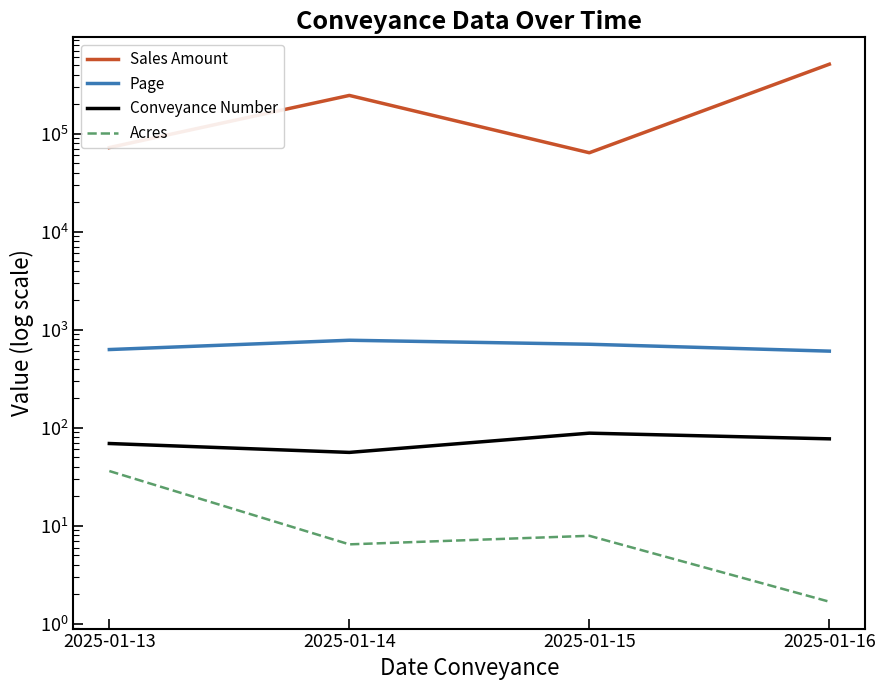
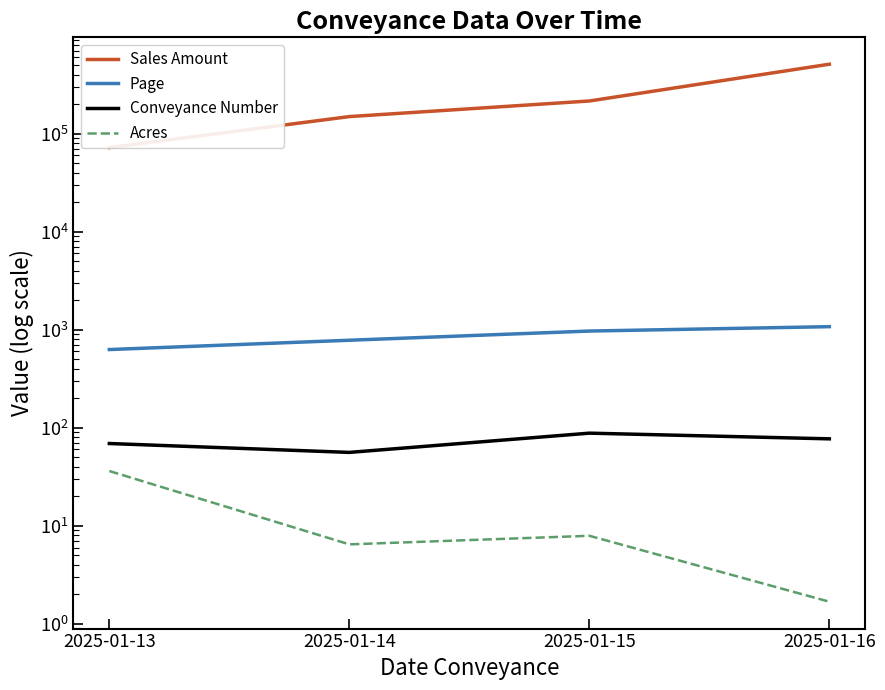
  {
    "Sales Amount": {
-     "2025-01-14": 250000,
-     "2025-01-15": 60000,
+     "2025-01-14": 150000,
+     "2025-01-15": 220000,
      "2025-01-16": 500000
    },
    "Page": {
      "2025-01-13": 600,
      "2025-01-14": 800,
-     "2025-01-15": 700,
-     "2025-01-16": 600
+     "2025-01-15": 1000,
+     "2025-01-16": 1100
    },
    "Conveyance Number": {
      "2025-01-13": 70,
      "2025-01-14": 60,
      "2025-01-15": 90,
      "2025-01-16": 80
    },
    "Acres": {
      "2025-01-13": 36,
      "2025-01-14": 6,
      "2025-01-15": 8,
      "2025-01-16": 1.7
    }
  }
